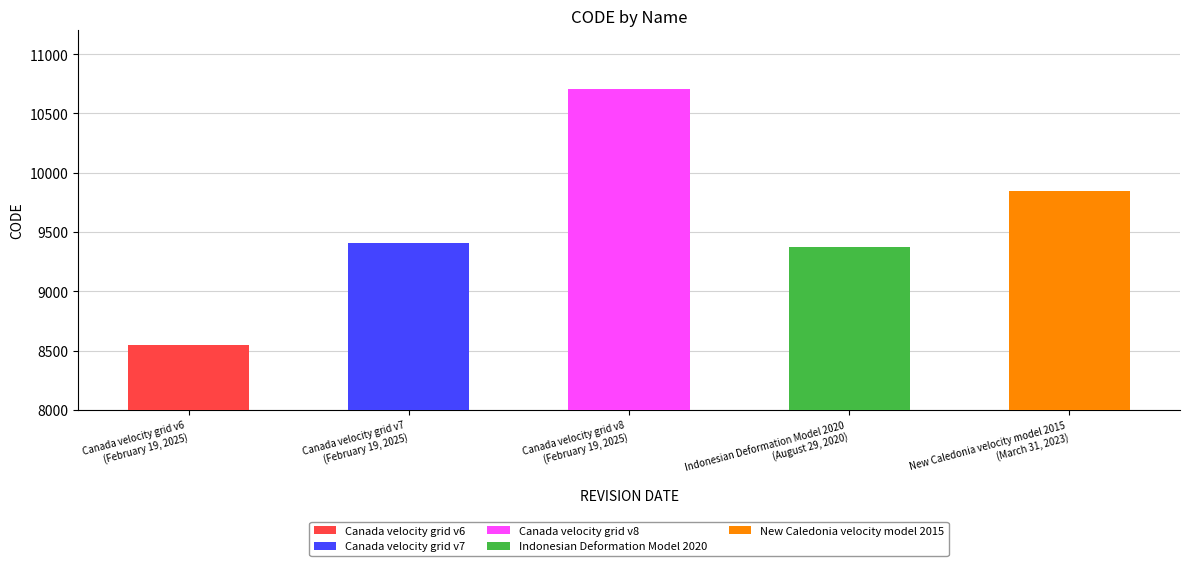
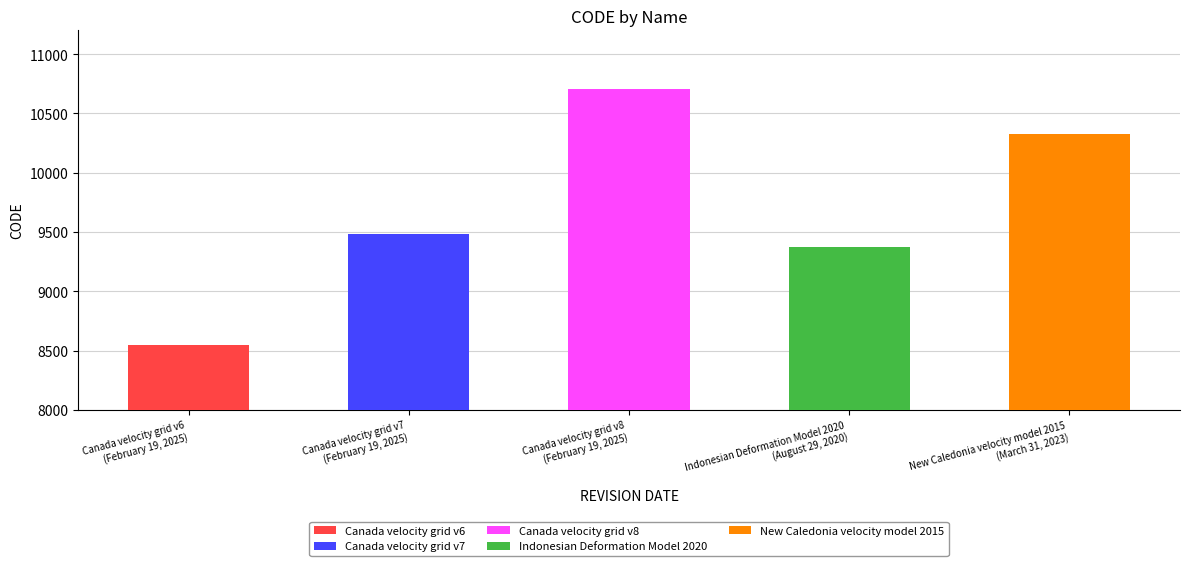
  {
    "Canada velocity grid v6 (February 19, 2025)": 8540,
-   "Canada velocity grid v7 (February 19, 2025)": 9410,
+   "Canada velocity grid v7 (February 19, 2025)": 9480,
    "Canada velocity grid v8 (February 19, 2025)": 10710,
    "Indonesian Deformation Model 2020 (August 29, 2020)": 9380,
-   "New Caledonia velocity model 2015 (March 31, 2023)": 9850
+   "New Caledonia velocity model 2015 (March 31, 2023)": 10320
  }
